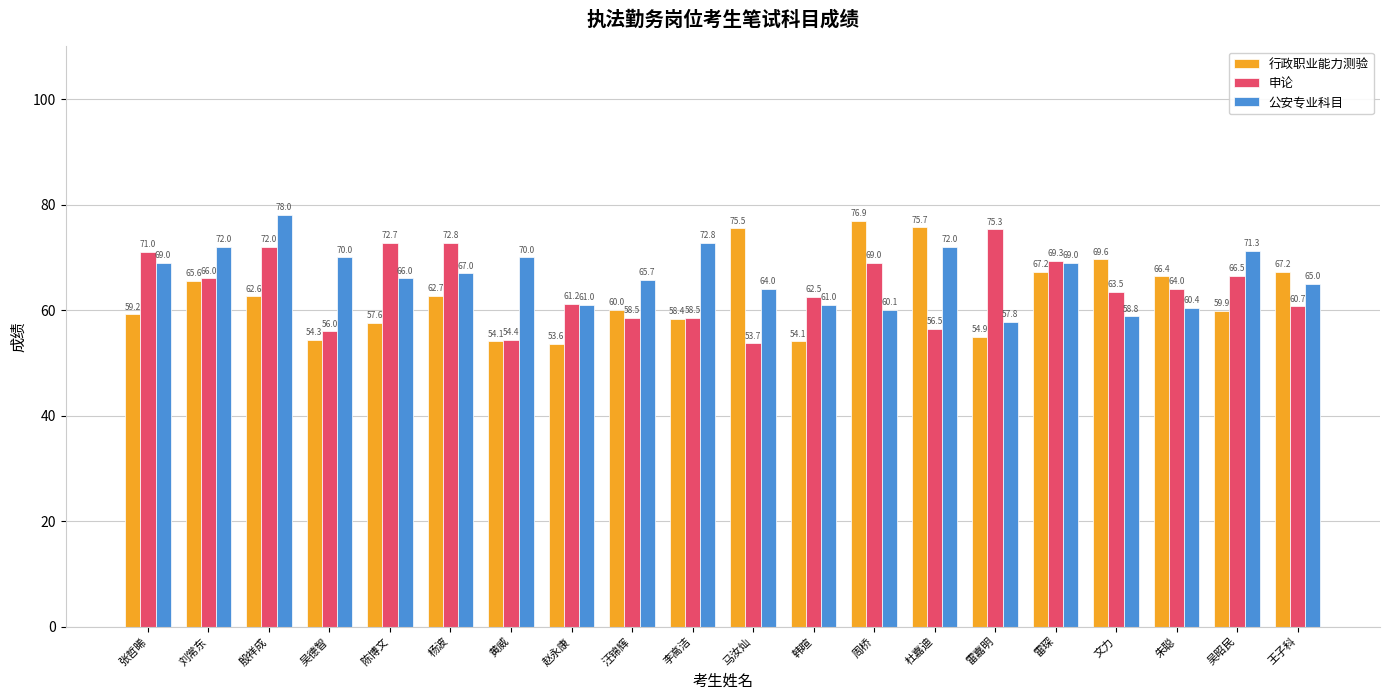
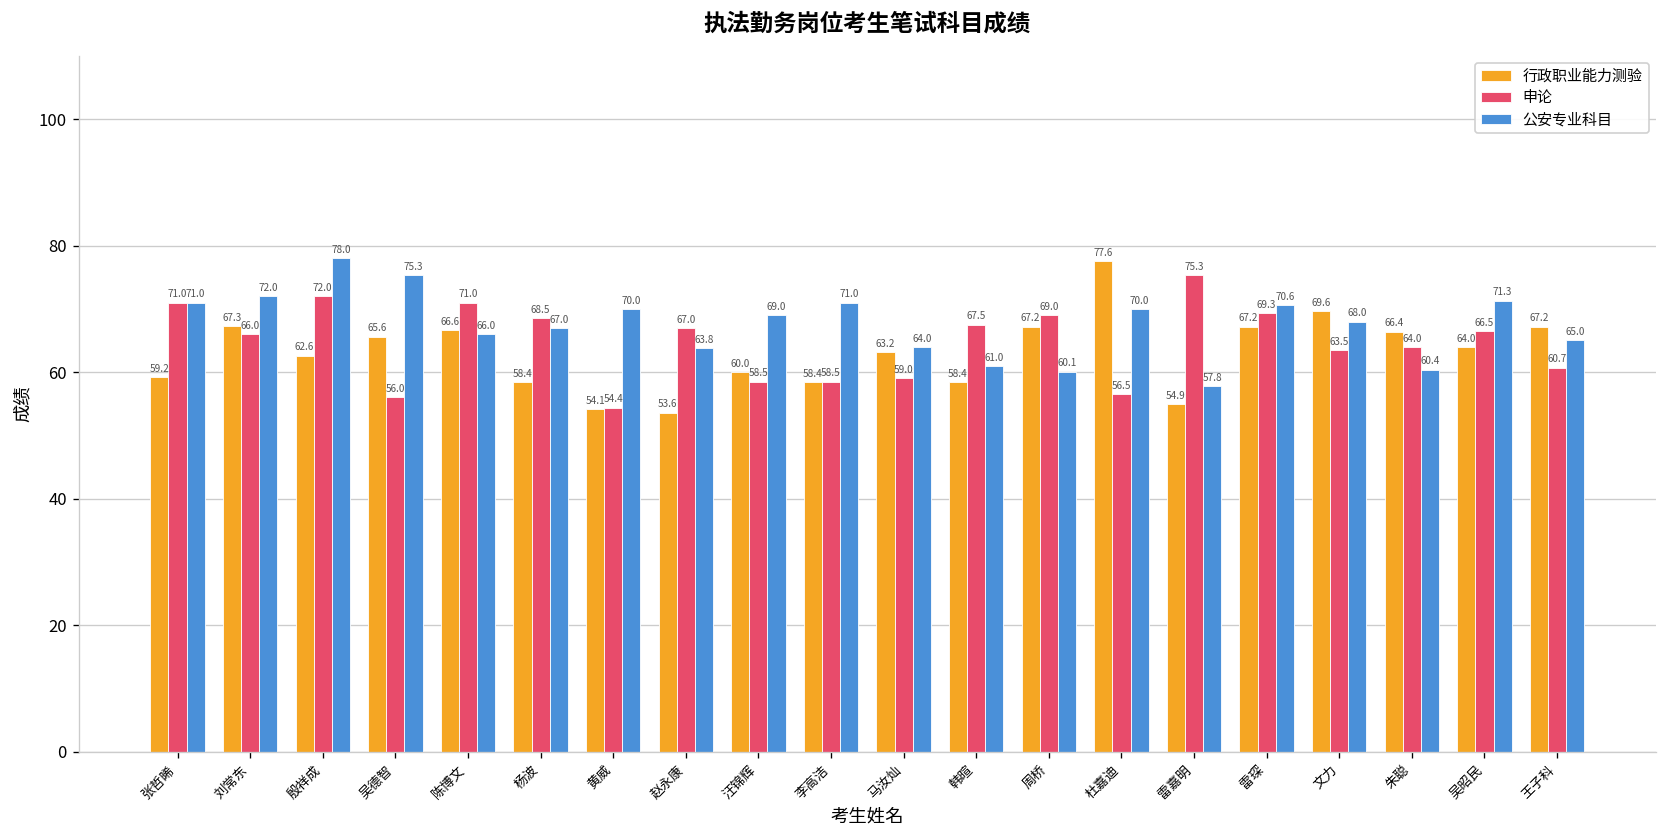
  {
    "行政职业能力测验": {
      "张哲晞": 59.2,
-     "刘常东": 65.6,
+     "刘常东": 67.3,
      "殷祥成": 62.6,
-     "吴德智": 54.3,
-     "陈博文": 57.6,
-     "杨波": 62.7,
+     "吴德智": 65.6,
+     "陈博文": 66.6,
+     "杨波": 58.4,
      "黄威": 54.1,
      "赵永康": 53.6,
      "汪锦辉": 60.0,
      "李高洁": 58.4,
-     "马汝灿": 75.5,
-     "韩暄": 54.1,
-     "周桥": 76.9,
-     "杜嘉迪": 75.7,
+     "马汝灿": 63.2,
+     "韩暄": 58.4,
+     "周桥": 67.2,
+     "杜嘉迪": 77.6,
      "雷嘉明": 54.9,
      "雷琛": 67.2,
      "文力": 69.6,
      "朱聪": 66.4,
-     "吴昭民": 59.9,
+     "吴昭民": 64.0,
      "王子科": 67.2
    },
    "申论": {
      "张哲晞": 71.0,
      "刘常东": 66.0,
      "殷祥成": 72.0,
      "吴德智": 56.0,
-     "陈博文": 72.7,
-     "杨波": 72.8,
+     "陈博文": 71.0,
+     "杨波": 68.5,
      "黄威": 54.4,
-     "赵永康": 61.2,
+     "赵永康": 67.0,
      "汪锦辉": 58.5,
      "李高洁": 58.5,
-     "马汝灿": 53.7,
-     "韩暄": 62.5,
+     "马汝灿": 59.0,
+     "韩暄": 67.5,
      "周桥": 69.0,
      "杜嘉迪": 56.5,
      "雷嘉明": 75.3,
      "雷琛": 69.3,
      "文力": 63.5,
      "朱聪": 64.0,
      "吴昭民": 66.5,
      "王子科": 60.7
    },
    "公安专业科目": {
-     "张哲晞": 69.0,
+     "张哲晞": 71.0,
      "刘常东": 72.0,
      "殷祥成": 78.0,
-     "吴德智": 70.0,
+     "吴德智": 75.3,
      "陈博文": 66.0,
      "杨波": 67.0,
      "黄威": 70.0,
-     "赵永康": 61.0,
-     "汪锦辉": 65.7,
-     "李高洁": 72.8,
+     "赵永康": 63.8,
+     "汪锦辉": 69.0,
+     "李高洁": 71.0,
      "马汝灿": 64.0,
      "韩暄": 61.0,
      "周桥": 60.1,
-     "杜嘉迪": 72.0,
+     "杜嘉迪": 70.0,
      "雷嘉明": 57.8,
-     "雷琛": 69.0,
-     "文力": 58.8,
+     "雷琛": 70.6,
+     "文力": 68.0,
      "朱聪": 60.4,
      "吴昭民": 71.3,
      "王子科": 65.0
    }
  }
